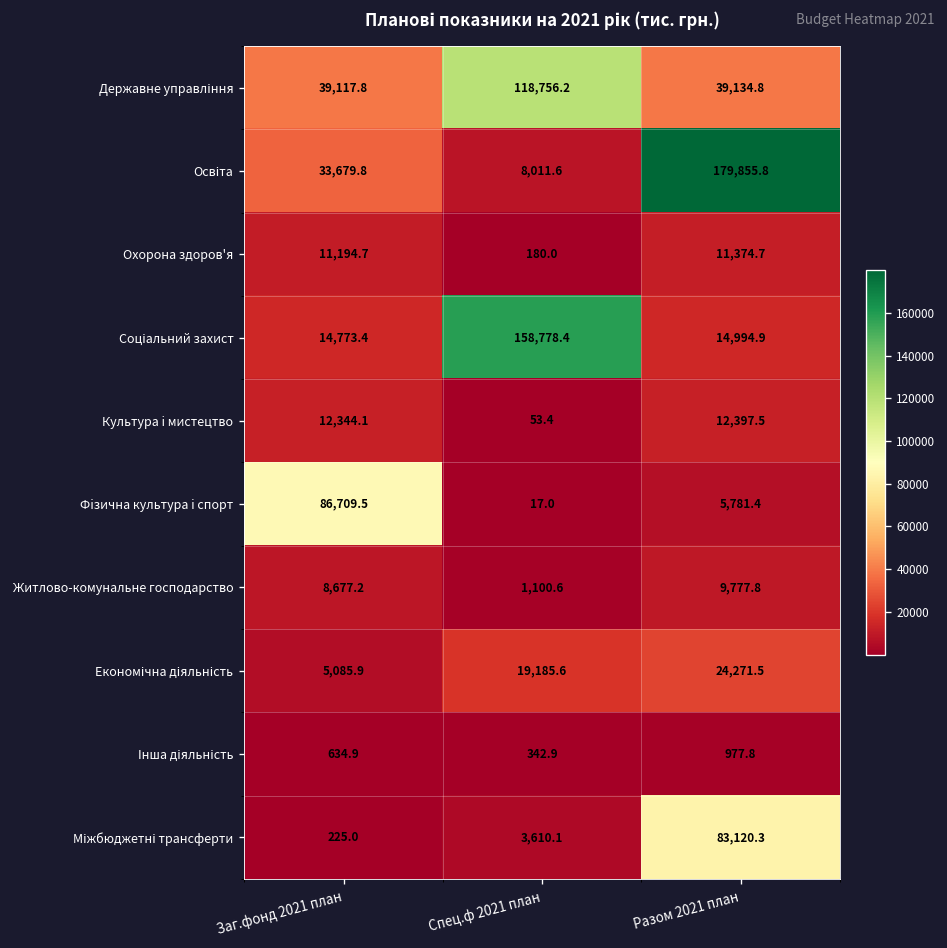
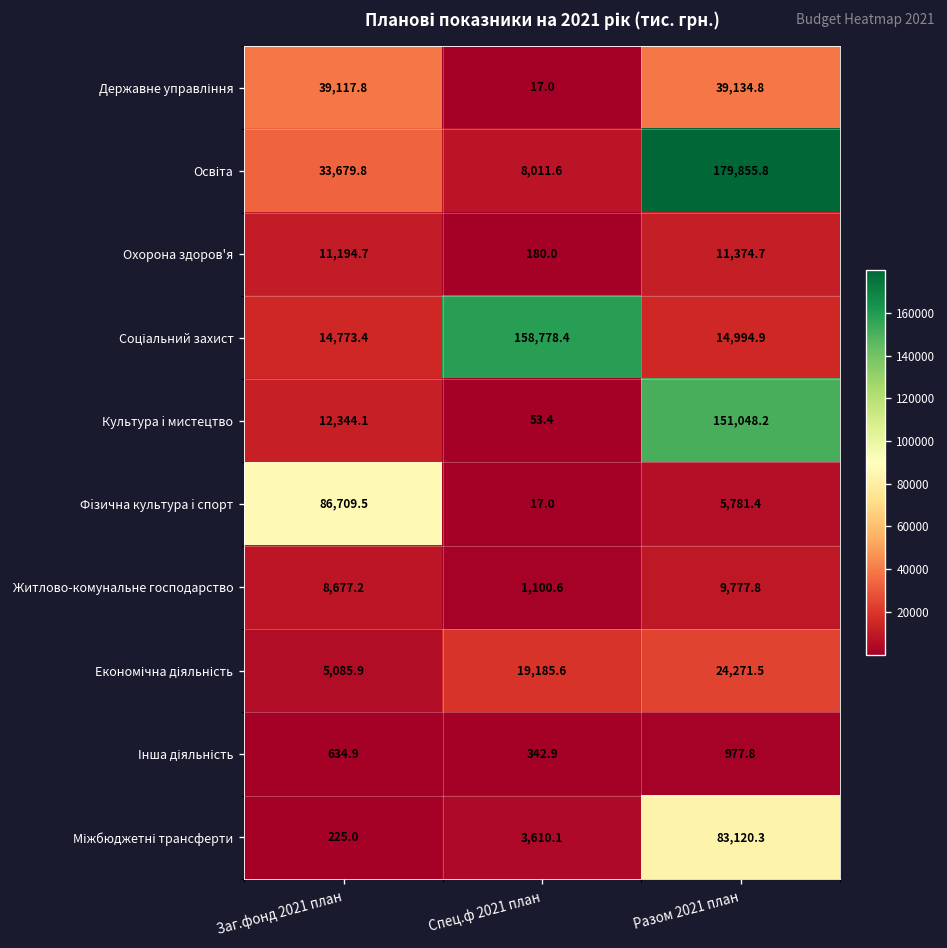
  {
    "Державне управління": {
      "Заг.фонд 2021 план": "39,117.8",
-     "Спец.ф 2021 план": "118,756.2",
+     "Спец.ф 2021 план": "17.0",
      "Разом 2021 план": "39,134.8"
    },
    "Освіта": {
      "Заг.фонд 2021 план": "33,679.8",
      "Спец.ф 2021 план": "8,011.6",
      "Разом 2021 план": "179,855.8"
    },
    "Охорона здоров'я": {
      "Заг.фонд 2021 план": "11,194.7",
      "Спец.ф 2021 план": "180.0",
      "Разом 2021 план": "11,374.7"
    },
    "Соціальний захист": {
      "Заг.фонд 2021 план": "14,773.4",
      "Спец.ф 2021 план": "158,778.4",
      "Разом 2021 план": "14,994.9"
    },
    "Культура i мистецтво": {
      "Заг.фонд 2021 план": "12,344.1",
      "Спец.ф 2021 план": "53.4",
-     "Разом 2021 план": "12,397.5"
+     "Разом 2021 план": "151,048.2"
    },
    "Фiзична культура i спорт": {
      "Заг.фонд 2021 план": "86,709.5",
      "Спец.ф 2021 план": "17.0",
      "Разом 2021 план": "5,781.4"
    },
    "Житлово-комунальне господарство": {
      "Заг.фонд 2021 план": "8,677.2",
      "Спец.ф 2021 план": "1,100.6",
      "Разом 2021 план": "9,777.8"
    },
    "Економічна діяльність": {
      "Заг.фонд 2021 план": "5,085.9",
      "Спец.ф 2021 план": "19,185.6",
      "Разом 2021 план": "24,271.5"
    },
    "Інша діяльність": {
      "Заг.фонд 2021 план": "634.9",
      "Спец.ф 2021 план": "342.9",
      "Разом 2021 план": "977.8"
    },
    "Міжбюджетні трансферти": {
      "Заг.фонд 2021 план": "225.0",
      "Спец.ф 2021 план": "3,610.1",
      "Разом 2021 план": "83,120.3"
    }
  }
